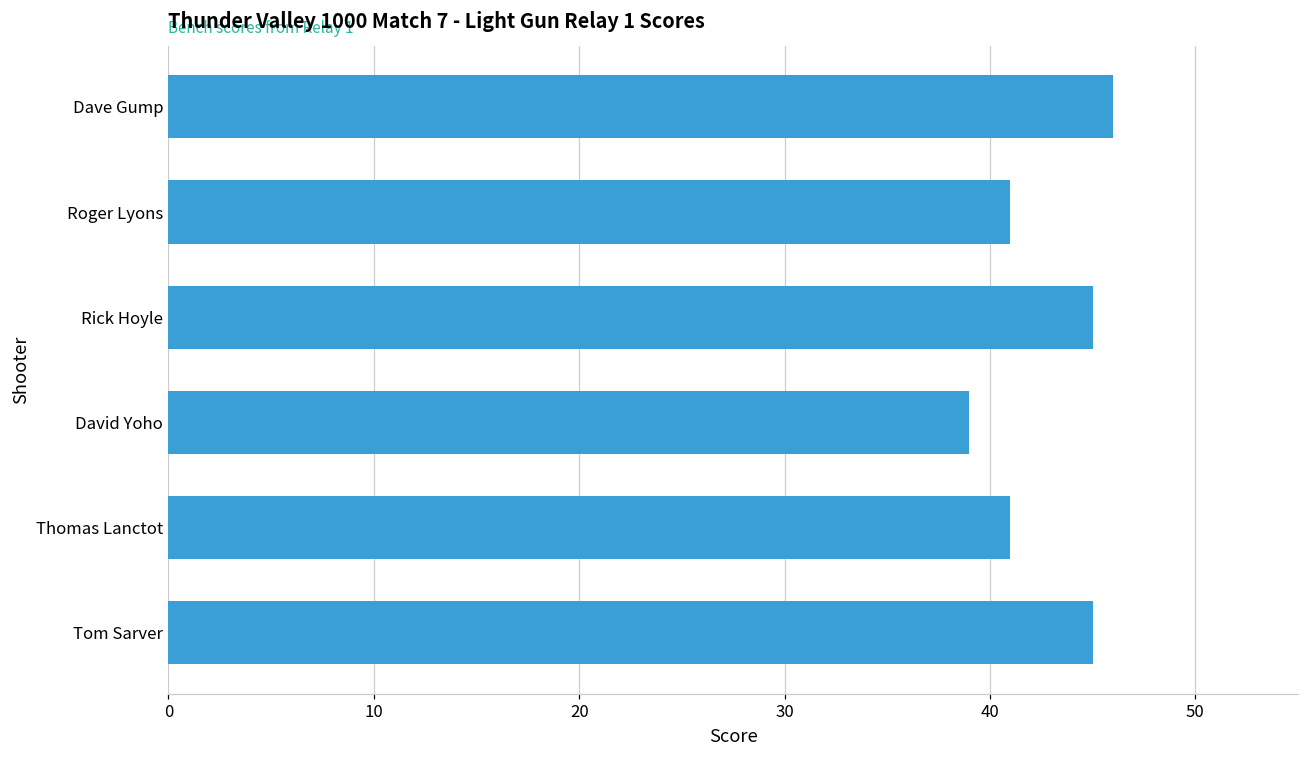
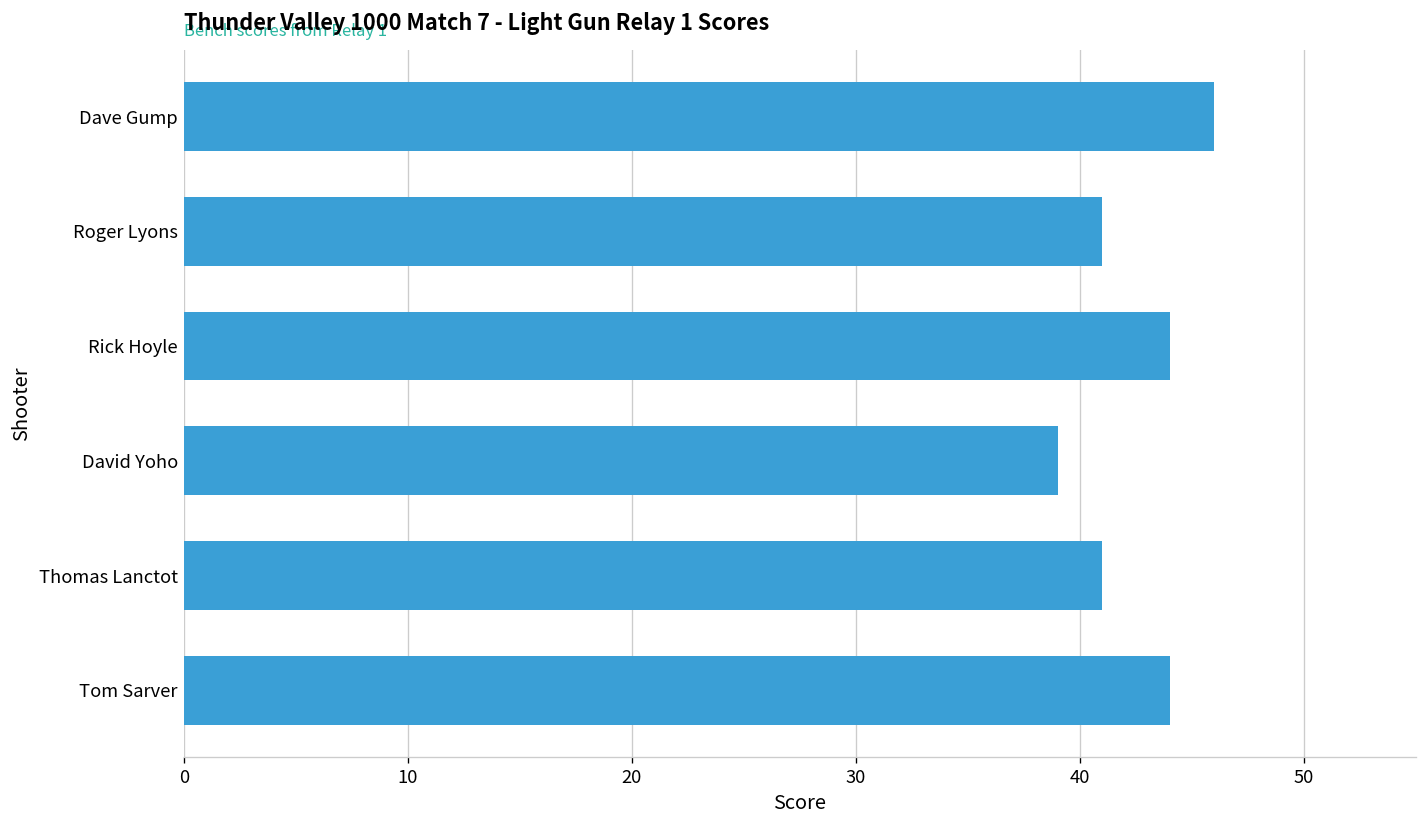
  {
    "Dave Gump": 46,
    "Roger Lyons": 41,
-   "Rick Hoyle": 45,
+   "Rick Hoyle": 44,
    "David Yoho": 39,
    "Thomas Lanctot": 41,
-   "Tom Sarver": 45
+   "Tom Sarver": 44
  }
